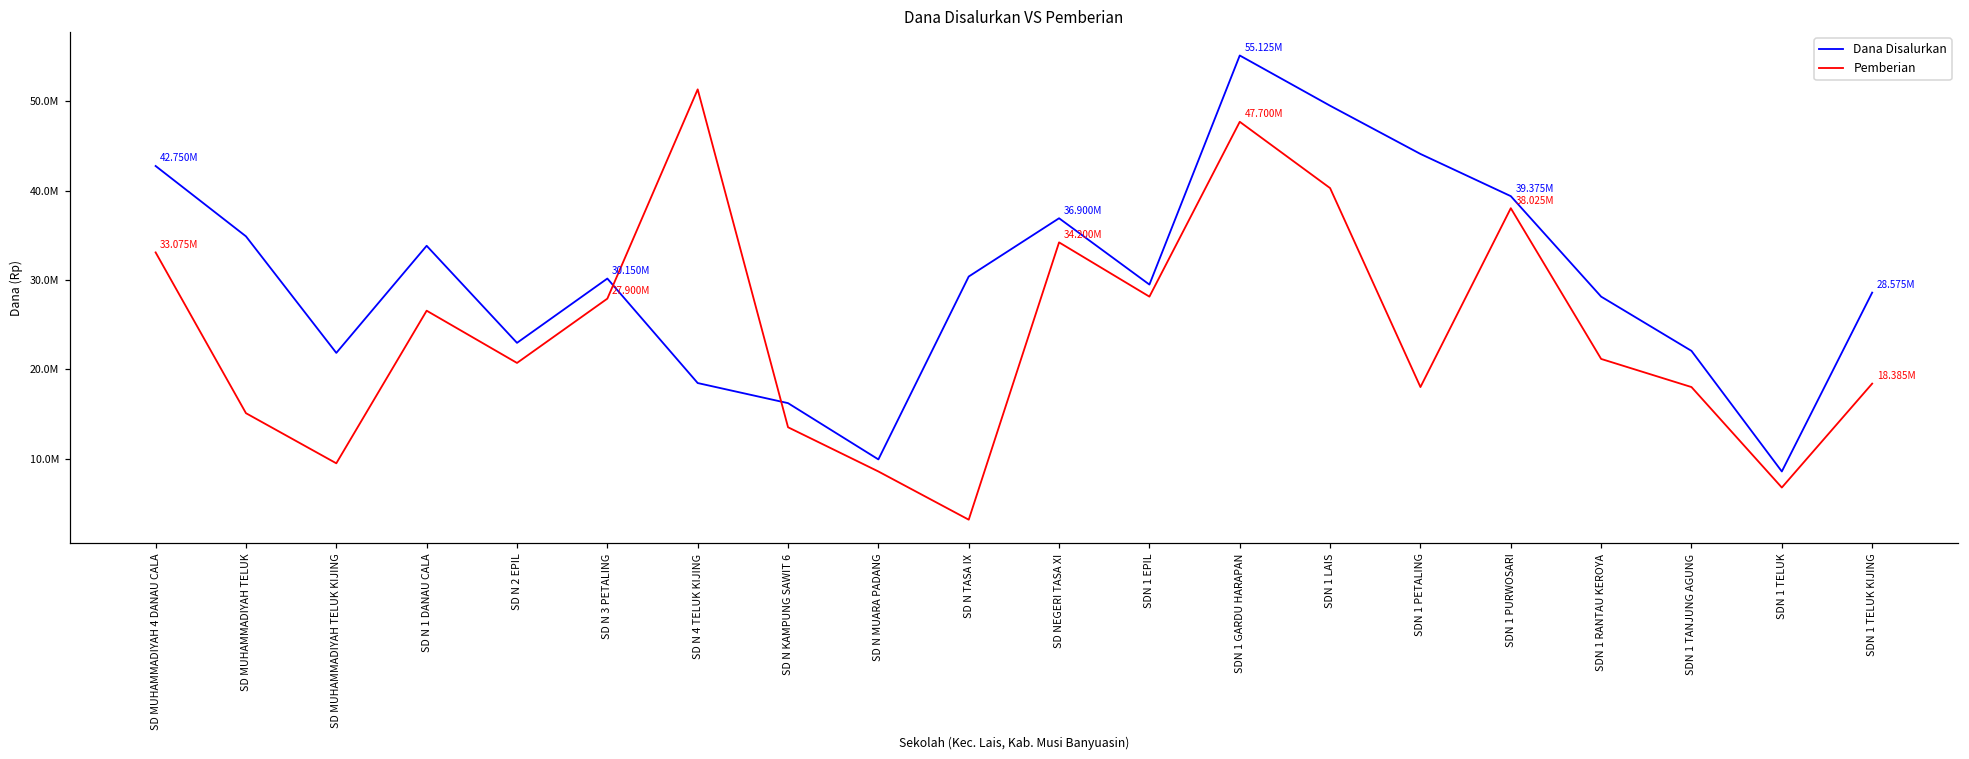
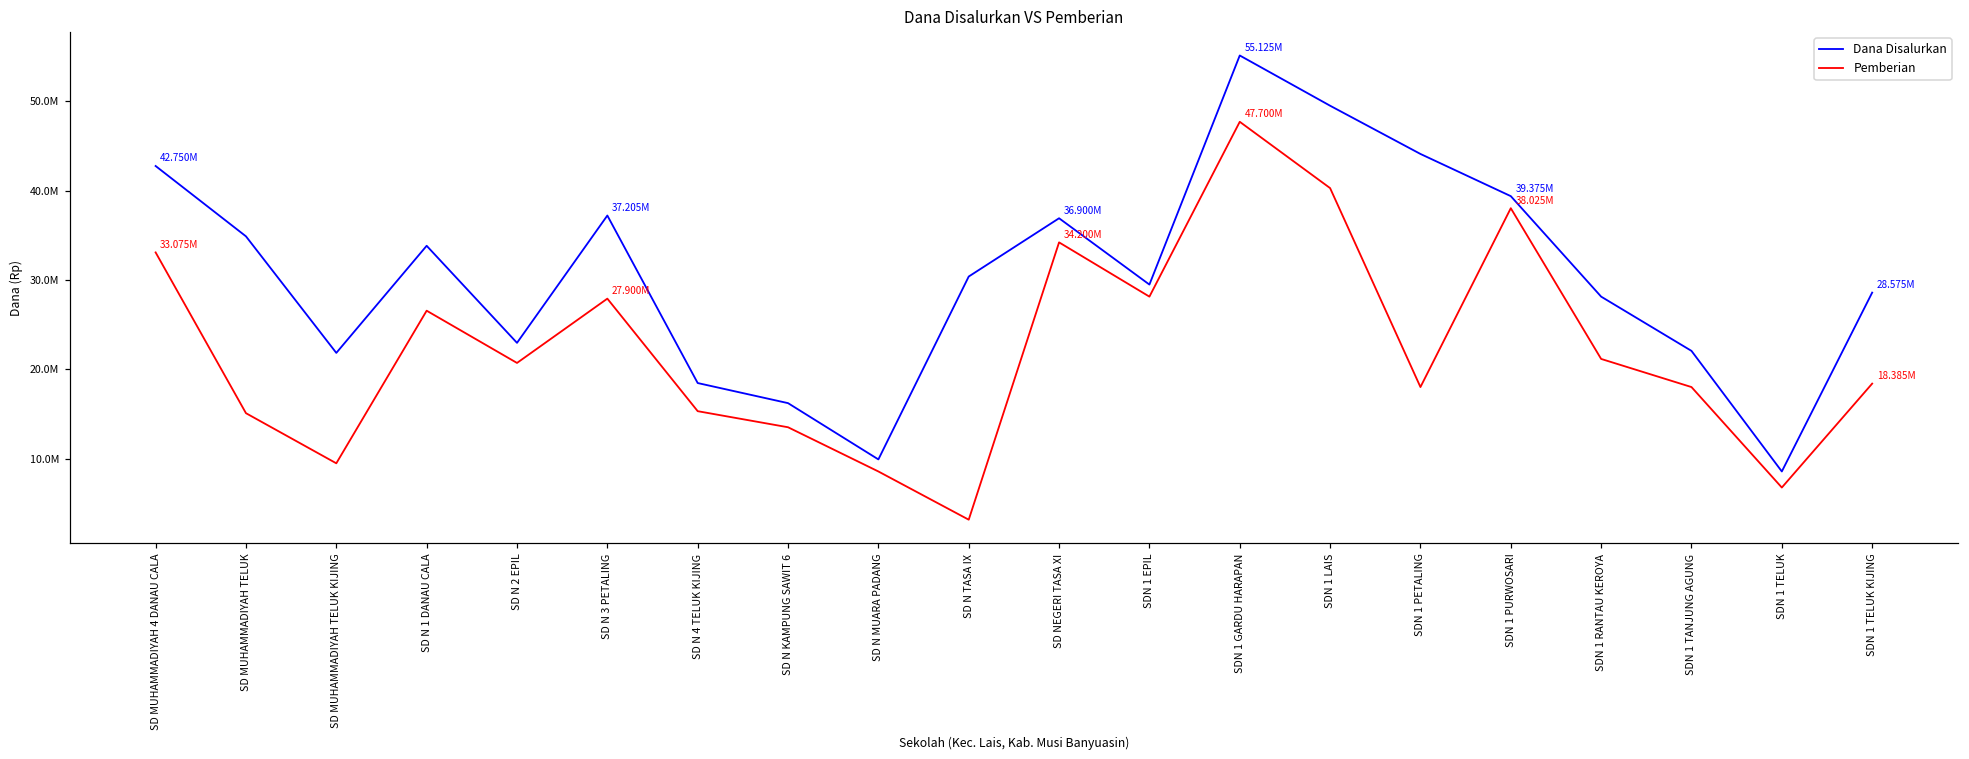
  {
    "Dana Disalurkan": {
      "SD MUHAMMADIYAH 4 DANAU CALA": "42.750M",
-     "SD N 3 PETALING": "30.150M",
+     "SD N 3 PETALING": "37.205M",
      "SD NEGERI TASA XI": "36.900M",
      "SDN 1 GARDU HARAPAN": "55.125M",
      "SDN 1 PURWOSARI": "39.375M",
      "SDN 1 TELUK KIJING": "28.575M"
    },
    "Pemberian": {
      "SD MUHAMMADIYAH TELUK": "15000000",
      "SD MUHAMMADIYAH TELUK KIJING": "9000000",
      "SD N 1 DANAU CALA": "27000000",
      "SD N 2 EPIL": "21000000",
-     "SD N 4 TELUK KIJING": "51000000",
+     "SD N 4 TELUK KIJING": "15000000",
      "SD N KAMPUNG SAWIT 6": "14000000",
      "SD N MUARA PADANG": "9000000",
      "SD N TASA IX": "3000000",
      "SDN 1 EPIL": "28000000",
      "SDN 1 LAIS": "40000000",
      "SDN 1 PETALING": "18000000",
      "SDN 1 RANTAU KEROYA": "21000000",
      "SDN 1 TANJUNG AGUNG": "18000000",
      "SDN 1 TELUK": "7000000"
    }
  }
